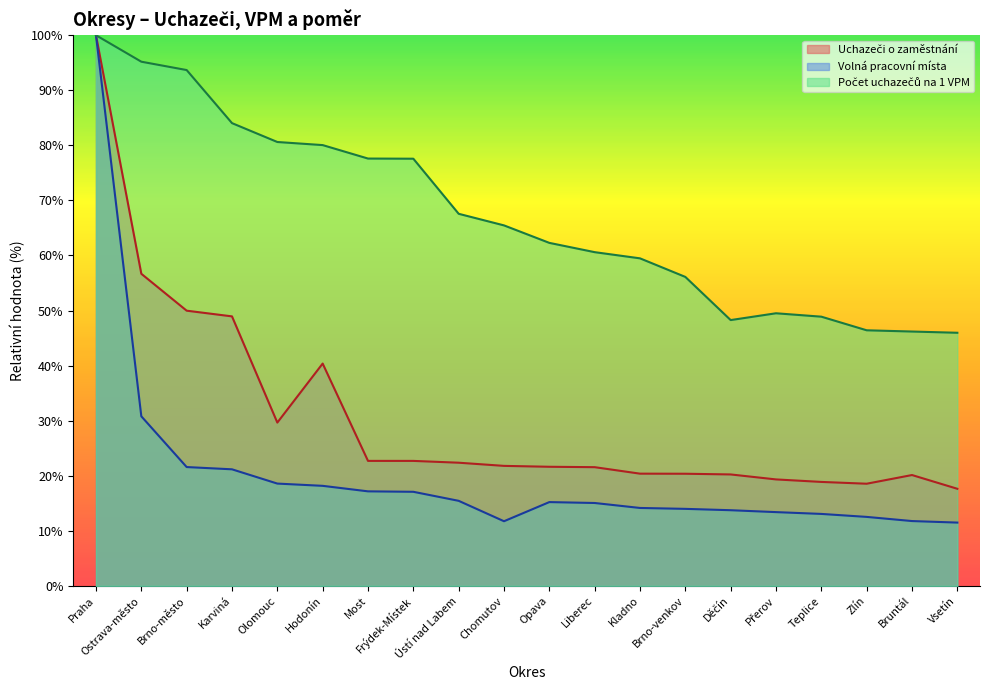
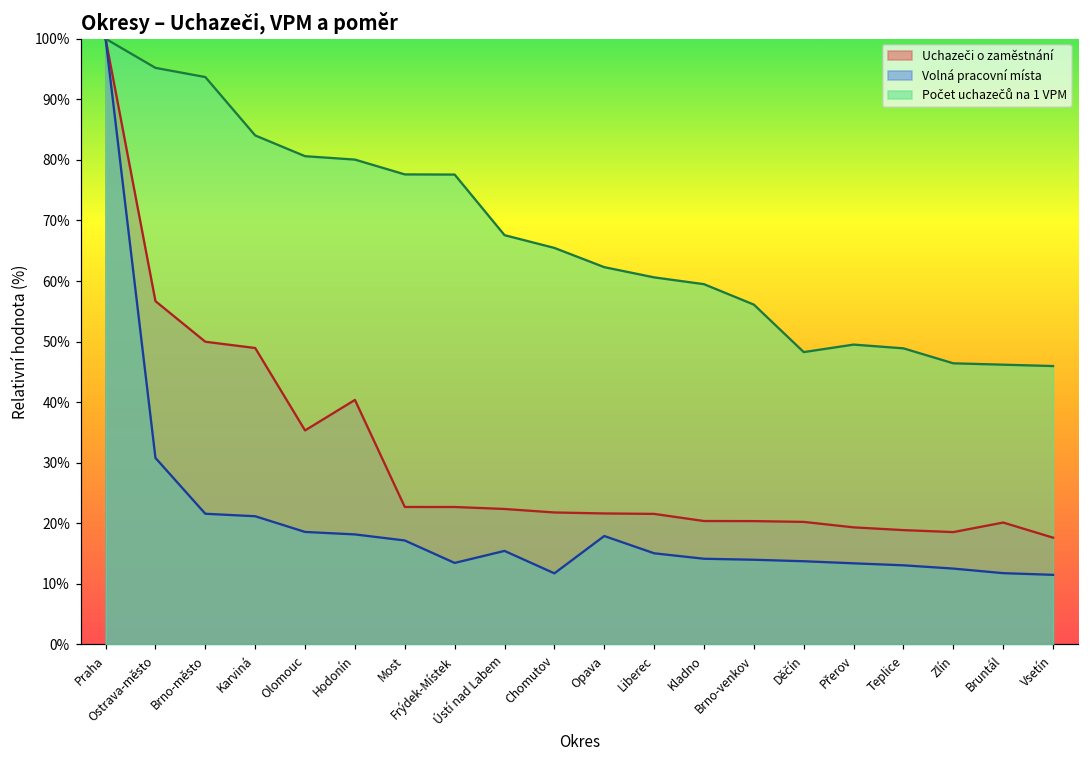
  {
    "Uchazeči o zaměstnání": {
      "Ostrava-město": "57%",
      "Brno-město": "50%",
      "Karviná": "49%",
-     "Olomouc": "30%",
+     "Olomouc": "35%",
      "Hodonín": "40%",
      "Most": "23%",
      "Frýdek-Místek": "23%",
      "Ústí nad Labem": "22%",
      "Chomutov": "22%",
      "Opava": "22%",
      "Liberec": "22%",
      "Kladno": "20%",
      "Brno-venkov": "20%",
      "Děčín": "20%",
      "Přerov": "19%",
      "Teplice": "19%",
      "Zlín": "19%",
      "Bruntál": "20%",
      "Vsetín": "18%"
    },
    "Volná pracovní místa": {
      "Ostrava-město": "31%",
      "Brno-město": "22%",
      "Karviná": "21%",
      "Olomouc": "19%",
      "Hodonín": "18%",
      "Most": "17%",
-     "Frýdek-Místek": "17%",
+     "Frýdek-Místek": "13%",
      "Ústí nad Labem": "15%",
      "Chomutov": "12%",
-     "Opava": "15%",
+     "Opava": "18%",
      "Liberec": "15%",
      "Kladno": "14%",
      "Brno-venkov": "14%",
      "Děčín": "14%",
      "Přerov": "13%",
      "Teplice": "13%",
      "Zlín": "13%",
      "Bruntál": "12%",
      "Vsetín": "11%"
    },
    "Počet uchazečů na 1 VPM": {
      "Ostrava-město": "95%",
      "Brno-město": "94%",
      "Karviná": "84%",
      "Olomouc": "81%",
      "Hodonín": "80%",
      "Most": "78%",
      "Frýdek-Místek": "78%",
      "Ústí nad Labem": "68%",
      "Chomutov": "65%",
      "Opava": "62%",
      "Liberec": "61%",
      "Kladno": "59%",
      "Brno-venkov": "56%",
      "Děčín": "48%",
      "Přerov": "50%",
      "Teplice": "49%",
      "Zlín": "46%",
      "Bruntál": "46%",
      "Vsetín": "46%"
    }
  }
